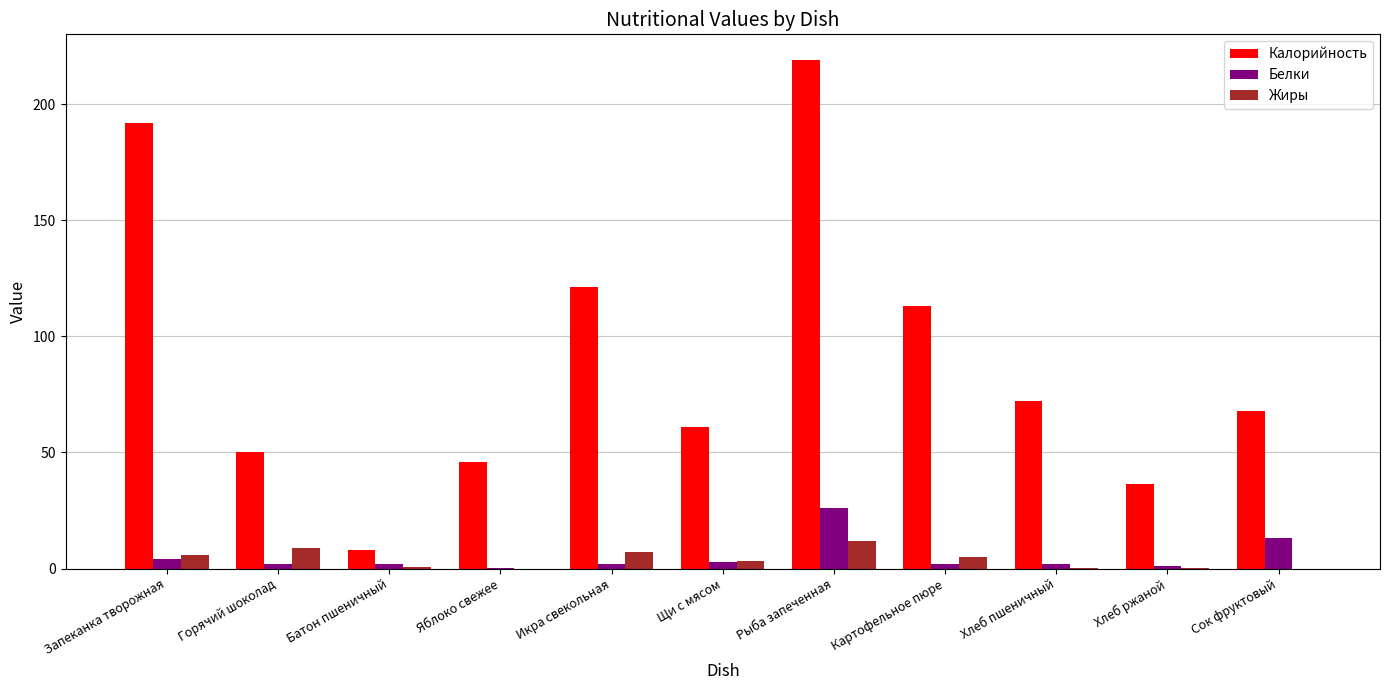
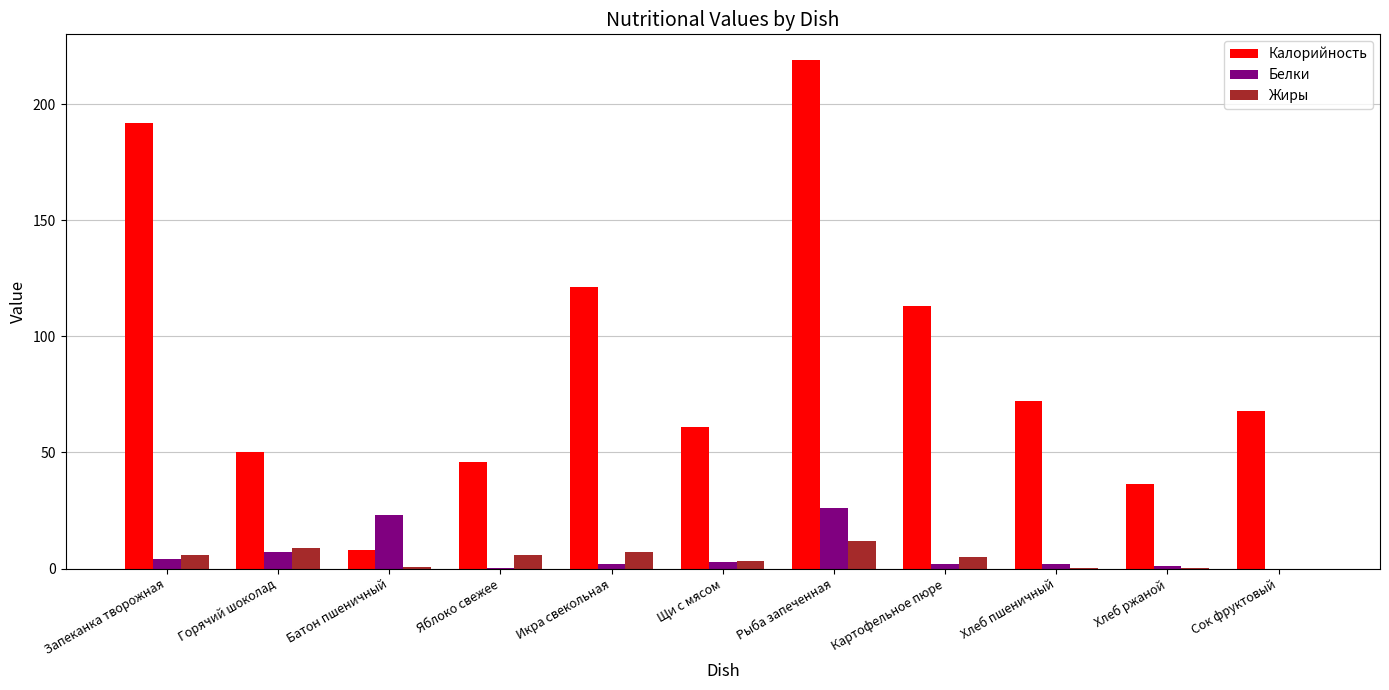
  {
    "Калорийность": {
      "Запеканка творожная": 192,
      "Горячий шоколад": 50,
      "Батон пшеничный": 8,
      "Яблоко свежее": 46,
      "Икра свекольная": 121,
      "Щи с мясом": 61,
      "Рыба запеченная": 219,
      "Картофельное пюре": 113,
      "Хлеб пшеничный": 72,
      "Хлеб ржаной": 36,
      "Сок фруктовый": 68
    },
    "Белки": {
      "Запеканка творожная": 4,
-     "Горячий шоколад": 2,
-     "Батон пшеничный": 2,
+     "Горячий шоколад": 7,
+     "Батон пшеничный": 23,
      "Икра свекольная": 2,
      "Щи с мясом": 3,
      "Рыба запеченная": 26,
      "Картофельное пюре": 2,
      "Хлеб пшеничный": 2,
      "Хлеб ржаной": 1,
-     "Сок фруктовый": 13
+     "Сок фруктовый": 0
    },
    "Жиры": {
      "Запеканка творожная": 6,
      "Горячий шоколад": 9,
-     "Яблоко свежее": 0,
+     "Яблоко свежее": 6,
      "Икра свекольная": 7,
      "Щи с мясом": 3,
      "Рыба запеченная": 12,
      "Картофельное пюре": 5,
      "Сок фруктовый": 0
    }
  }
